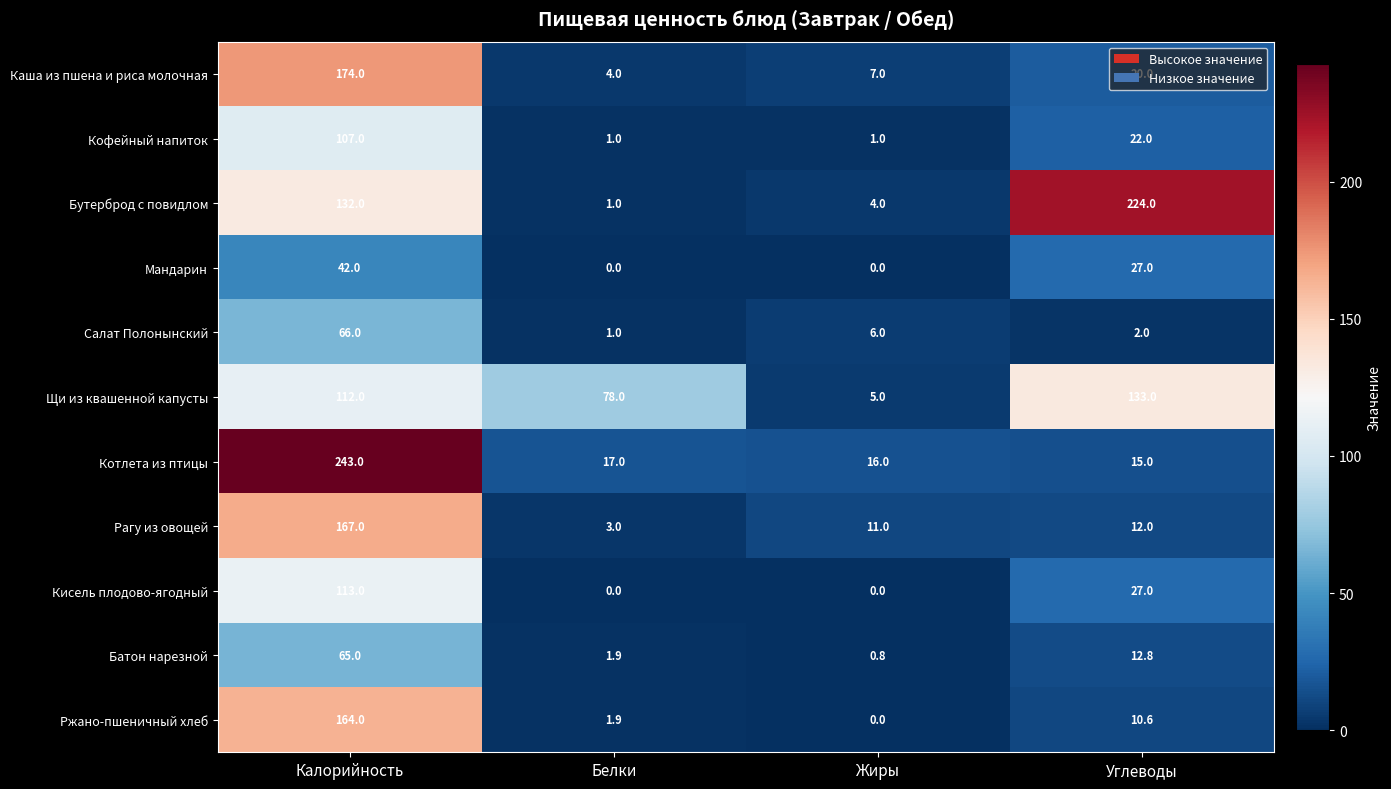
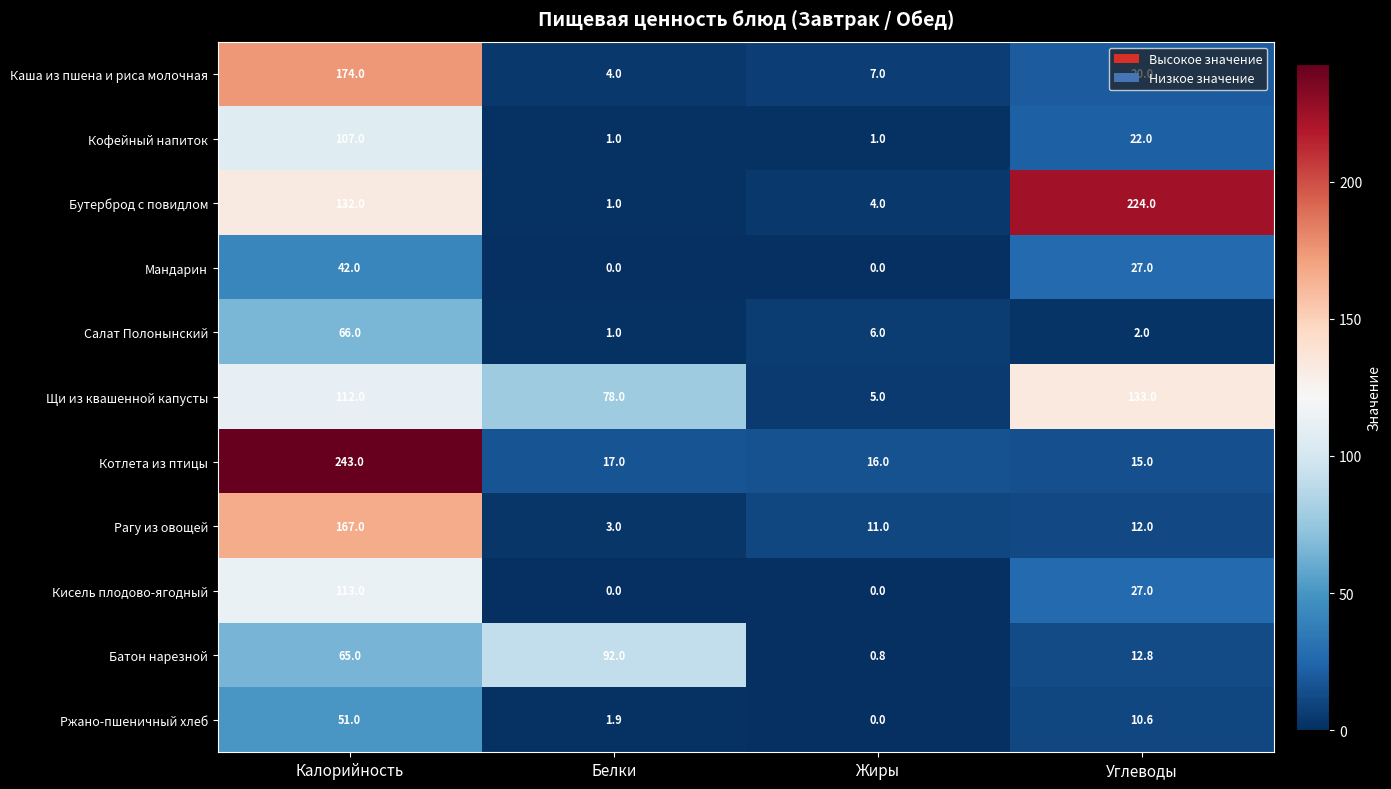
  {
    "Каша из пшена и риса молочная": {
      "Калорийность": 174.0,
      "Белки": 4.0,
      "Жиры": 7.0
    },
    "Кофейный напиток": {
      "Белки": 1.0,
      "Жиры": 1.0,
      "Углеводы": 22.0
    },
    "Бутерброд с повидлом": {
      "Белки": 1.0,
      "Жиры": 4.0,
      "Углеводы": 224.0
    },
    "Мандарин": {
      "Калорийность": 42.0,
      "Белки": 0.0,
      "Жиры": 0.0,
      "Углеводы": 27.0
    },
    "Салат Полонынский": {
      "Калорийность": 66.0,
      "Белки": 1.0,
      "Жиры": 6.0,
      "Углеводы": 2.0
    },
    "Щи из квашенной капусты": {
      "Белки": 78.0,
      "Жиры": 5.0
    },
    "Котлета из птицы": {
      "Калорийность": 243.0,
      "Белки": 17.0,
      "Жиры": 16.0,
      "Углеводы": 15.0
    },
    "Рагу из овощей": {
      "Калорийность": 167.0,
      "Белки": 3.0,
      "Жиры": 11.0,
      "Углеводы": 12.0
    },
    "Кисель плодово-ягодный": {
      "Белки": 0.0,
      "Жиры": 0.0,
      "Углеводы": 27.0
    },
    "Батон нарезной": {
      "Калорийность": 65.0,
-     "Белки": 1.9,
+     "Белки": 92.0,
      "Жиры": 0.8,
      "Углеводы": 12.8
    },
    "Ржано-пшеничный хлеб": {
-     "Калорийность": 164.0,
+     "Калорийность": 51.0,
      "Белки": 1.9,
      "Жиры": 0.0,
      "Углеводы": 10.6
    }
  }
